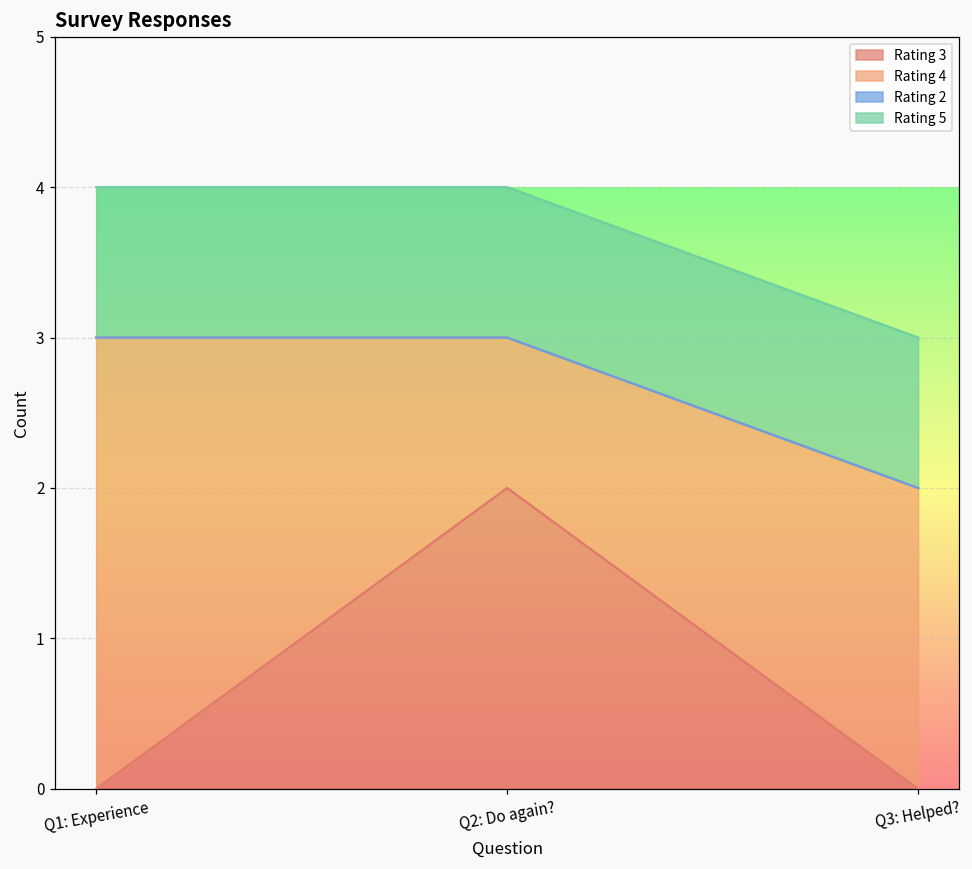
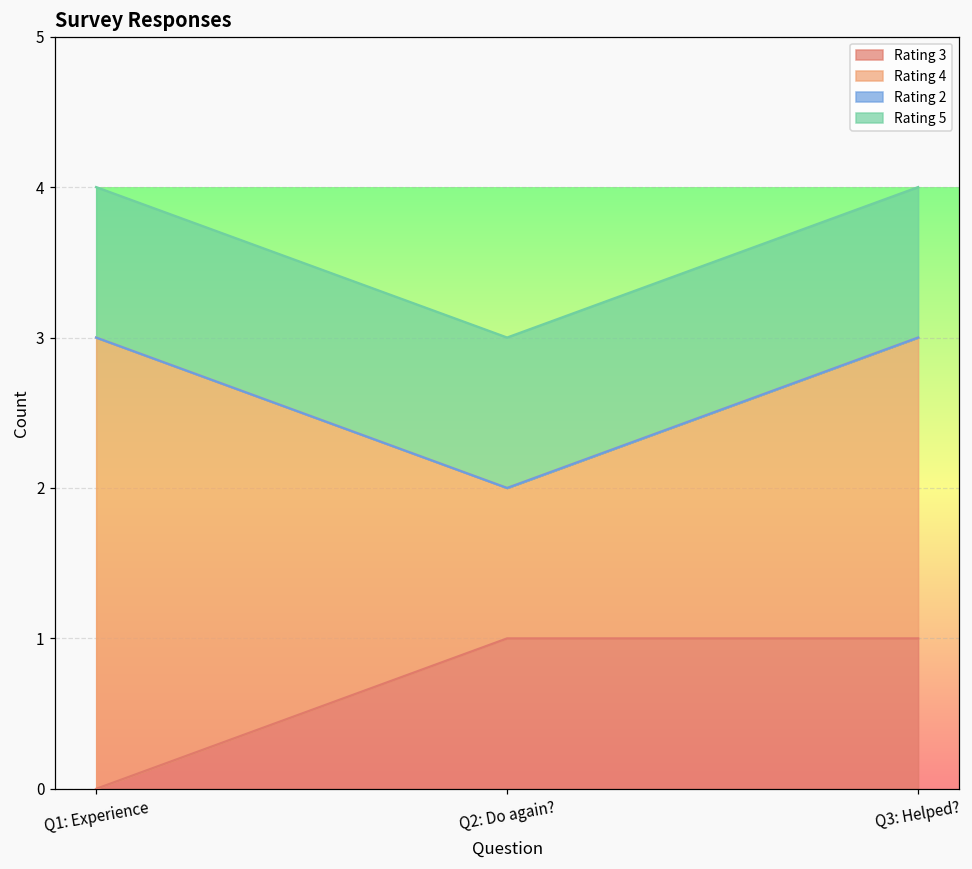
  {
    "Rating 3": {
      "Q1: Experience": 0,
-     "Q2: Do again?": 2,
-     "Q3: Helped?": 0
+     "Q2: Do again?": 1,
+     "Q3: Helped?": 1
    },
    "Rating 2": {
      "Q1: Experience": 3
    },
    "Rating 5": {
      "Q1: Experience": 1,
      "Q2: Do again?": 1,
      "Q3: Helped?": 1
    }
  }
